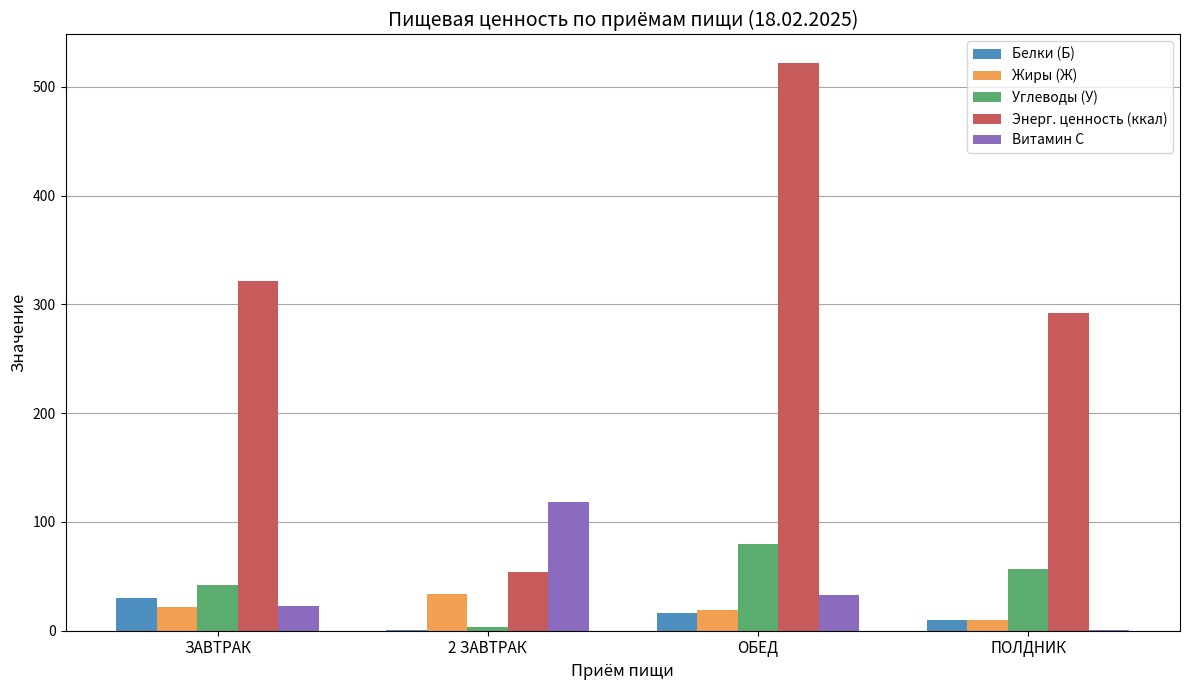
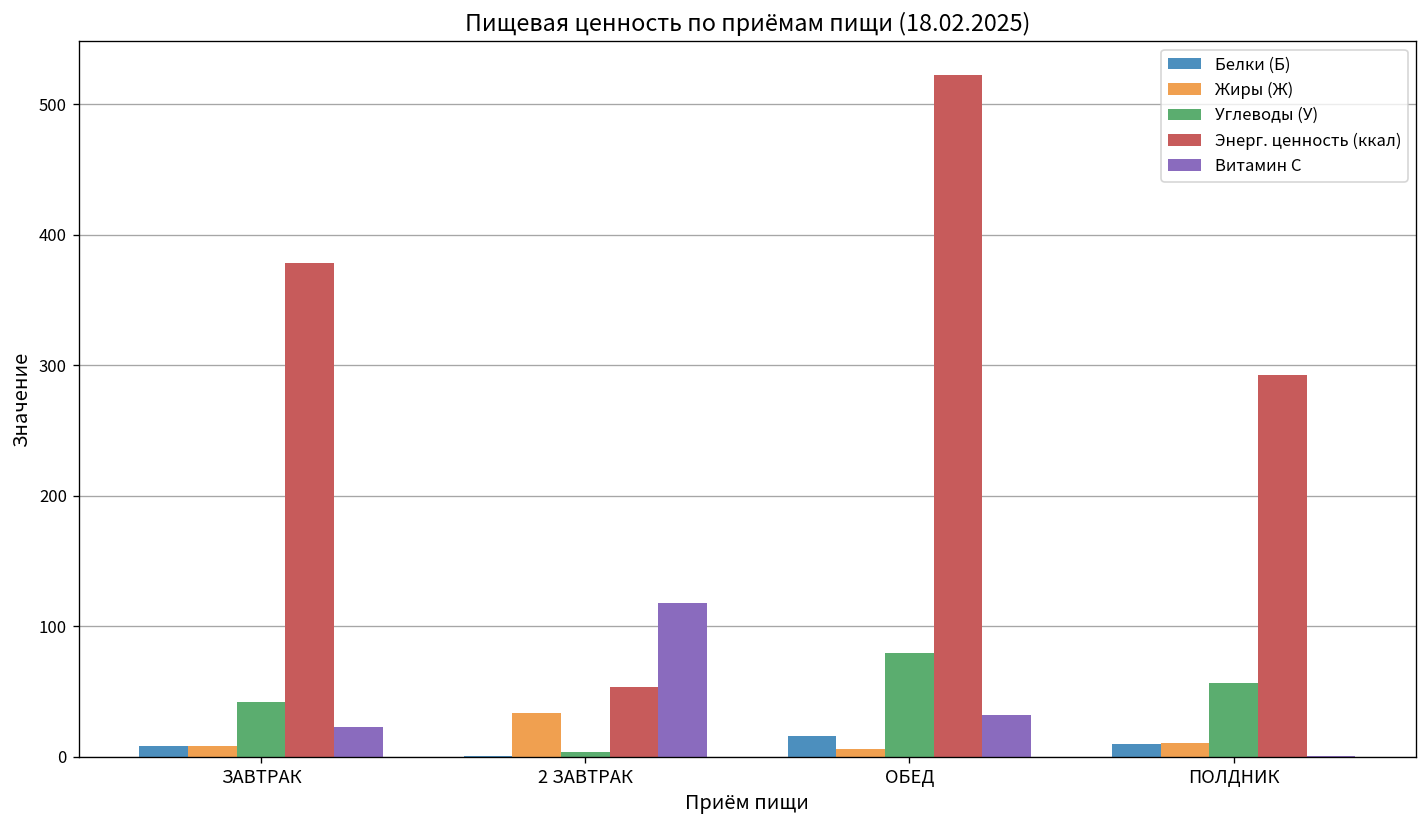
  {
    "Белки (Б)": {
-     "ЗАВТРАК": 30,
+     "ЗАВТРАК": 8,
      "ОБЕД": 16,
      "ПОЛДНИК": 10
    },
    "Жиры (Ж)": {
-     "ЗАВТРАК": 22,
+     "ЗАВТРАК": 9,
      "2 ЗАВТРАК": 34,
-     "ОБЕД": 19,
+     "ОБЕД": 6,
      "ПОЛДНИК": 10
    },
    "Углеводы (У)": {
      "ЗАВТРАК": 42,
      "2 ЗАВТРАК": 3,
      "ОБЕД": 80,
      "ПОЛДНИК": 57
    },
    "Энерг. ценность (ккал)": {
-     "ЗАВТРАК": 322,
+     "ЗАВТРАК": 378,
      "2 ЗАВТРАК": 54,
      "ОБЕД": 522,
      "ПОЛДНИК": 293
    },
    "Витамин С": {
      "ЗАВТРАК": 23,
      "2 ЗАВТРАК": 118,
      "ОБЕД": 32
    }
  }
